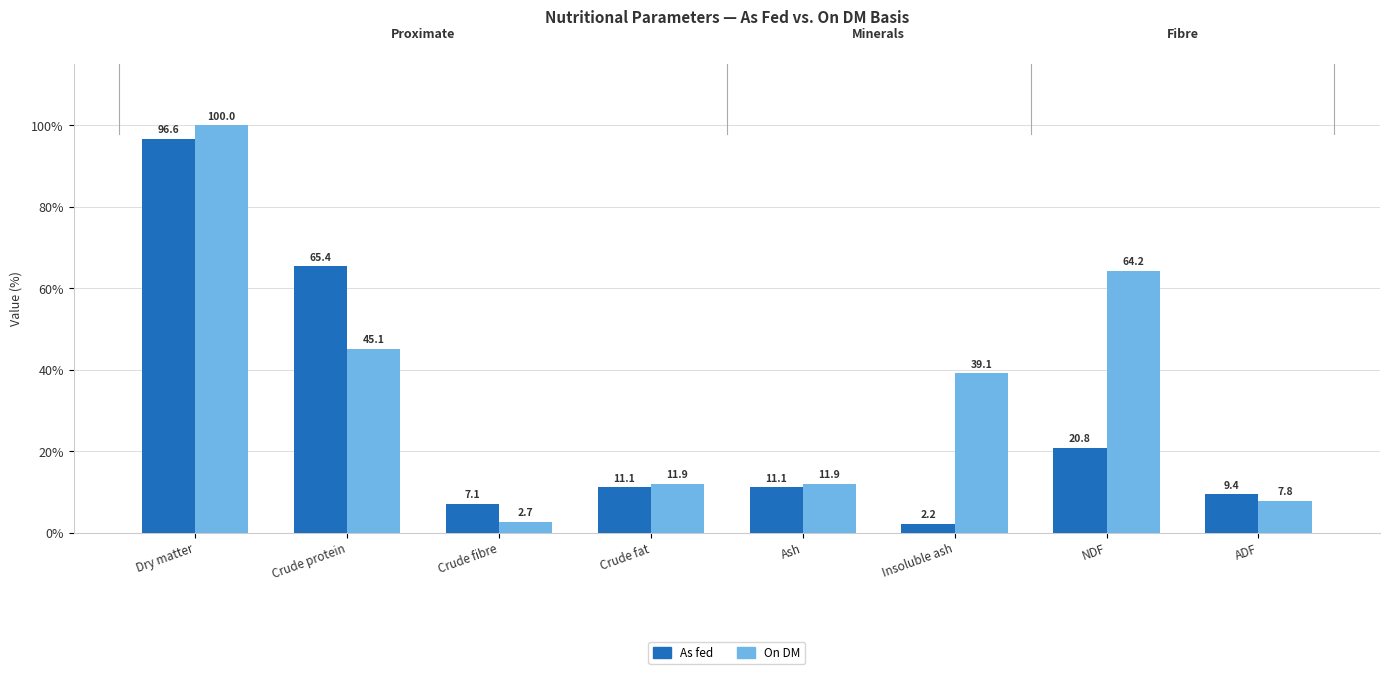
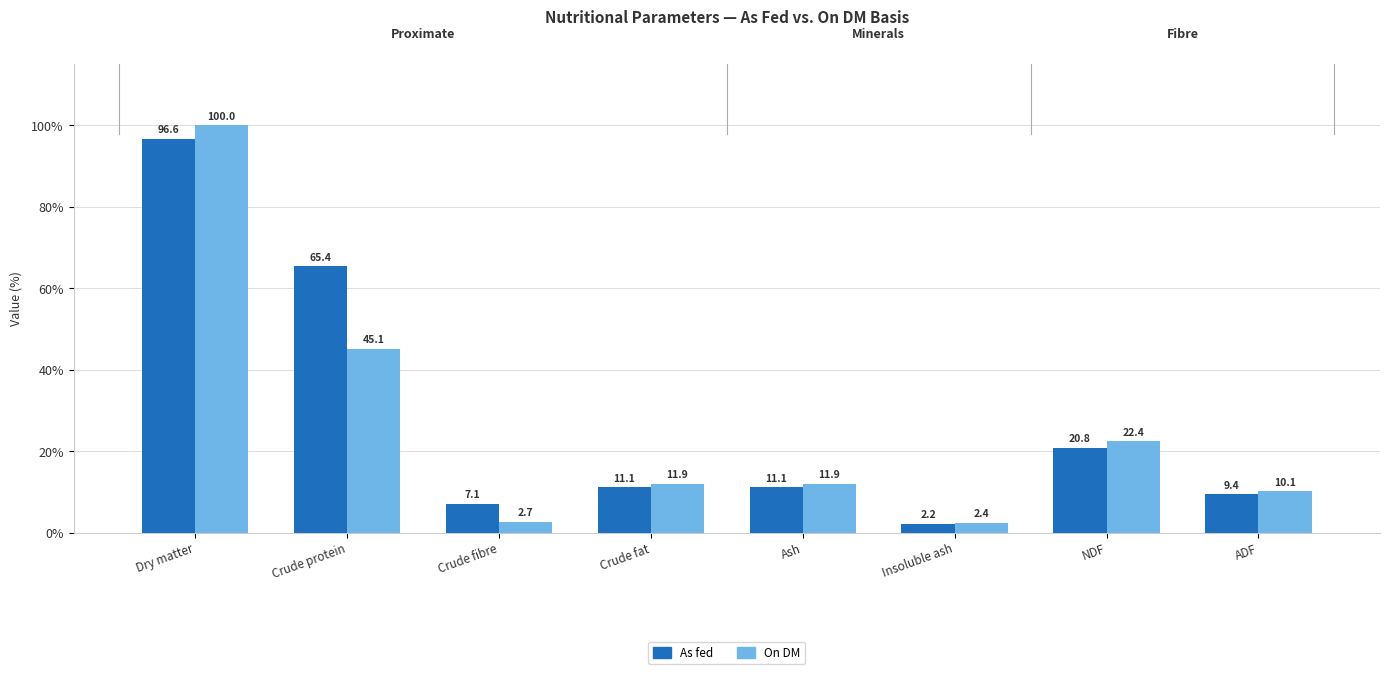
  {
    "As fed": {
      "Dry matter": 96.6,
      "Crude protein": 65.4,
      "Crude fibre": 7.1,
      "Crude fat": 11.1,
      "Ash": 11.1,
      "Insoluble ash": 2.2,
      "NDF": 20.8,
      "ADF": 9.4
    },
    "On DM": {
      "Dry matter": 100.0,
      "Crude protein": 45.1,
      "Crude fibre": 2.7,
      "Crude fat": 11.9,
      "Ash": 11.9,
-     "Insoluble ash": 39.1,
-     "NDF": 64.2,
-     "ADF": 7.8
+     "Insoluble ash": 2.4,
+     "NDF": 22.4,
+     "ADF": 10.1
    }
  }
